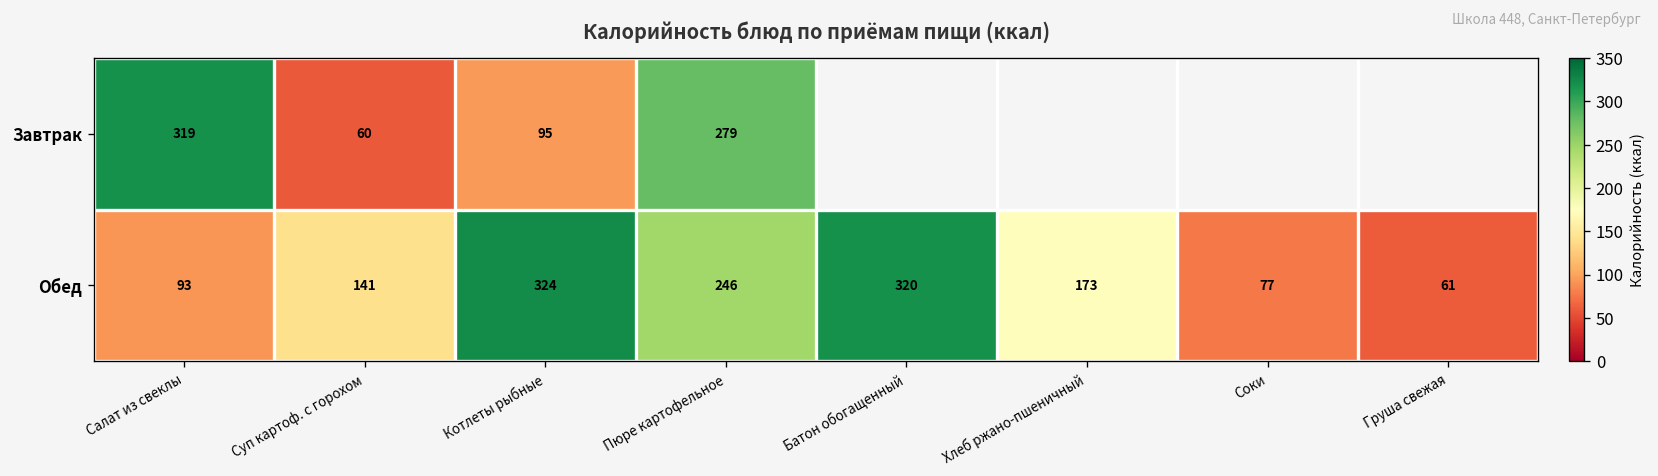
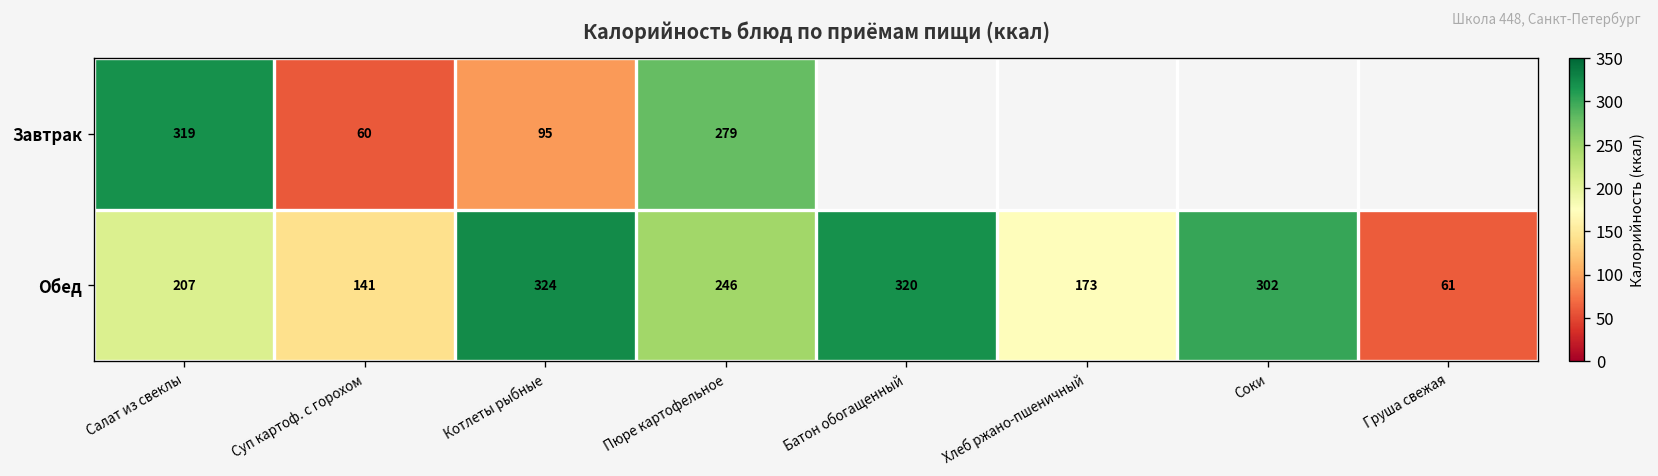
  {
    "Завтрак": {
      "Салат из свеклы": 319,
      "Суп картоф. с горохом": 60,
      "Котлеты рыбные": 95,
      "Пюре картофельное": 279
    },
    "Обед": {
-     "Салат из свеклы": 93,
+     "Салат из свеклы": 207,
      "Суп картоф. с горохом": 141,
      "Котлеты рыбные": 324,
      "Пюре картофельное": 246,
      "Батон обогащенный": 320,
      "Хлеб ржано-пшеничный": 173,
-     "Соки": 77,
+     "Соки": 302,
      "Груша свежая": 61
    }
  }
